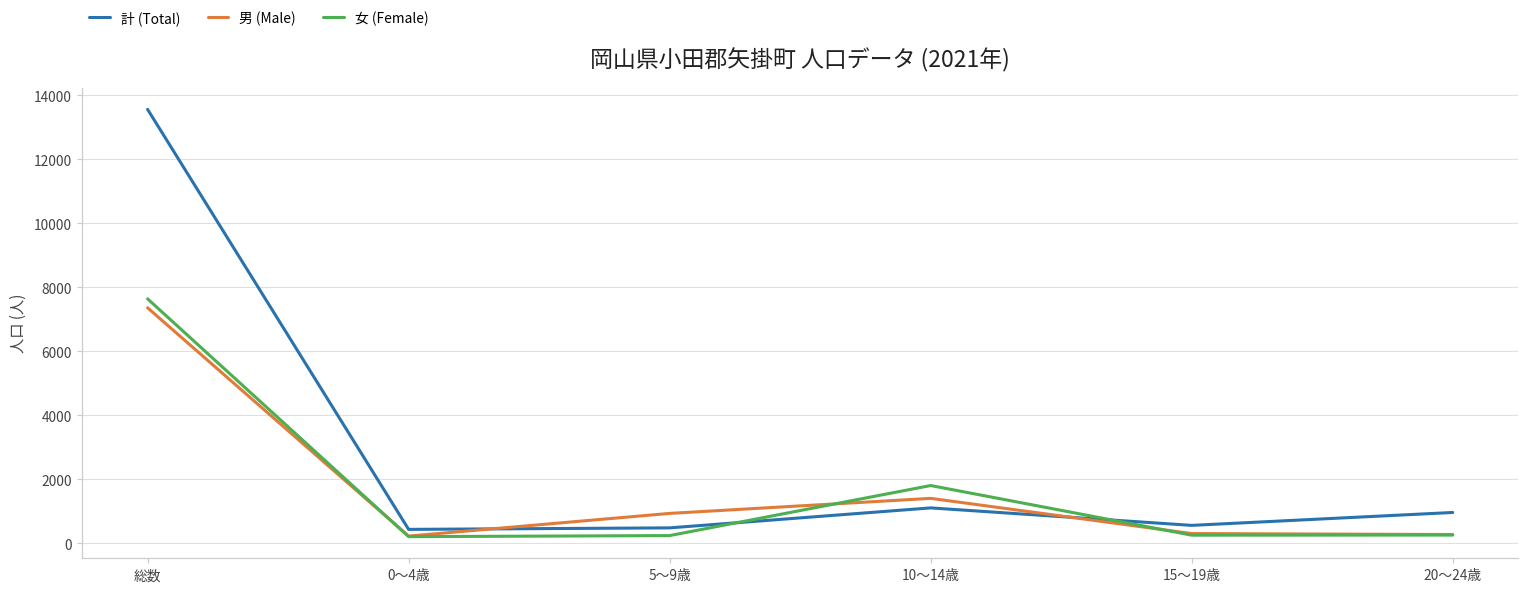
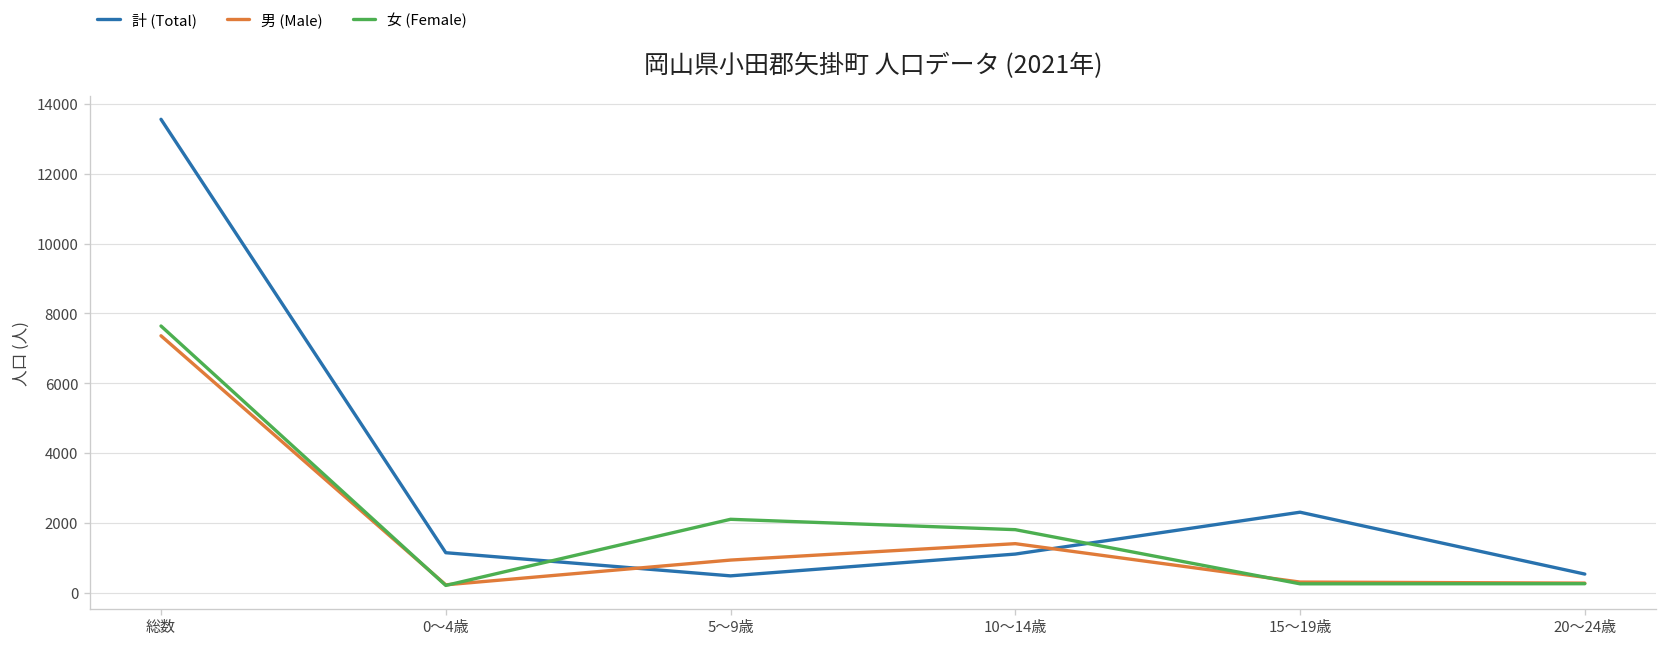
  {
    "計 (Total)": {
      "総数": 13600,
-     "0～4歳": 400,
+     "0～4歳": 1100,
      "5～9歳": 500,
      "10～14歳": 1100,
-     "15～19歳": 600,
-     "20～24歳": 1000
+     "15～19歳": 2300,
+     "20～24歳": 500
    },
    "男 (Male)": {
      "総数": 7400,
      "5～9歳": 900,
      "10～14歳": 1400
    },
    "女 (Female)": {
      "総数": 7600,
-     "5～9歳": 200,
+     "5～9歳": 2100,
      "10～14歳": 1800
    }
  }
